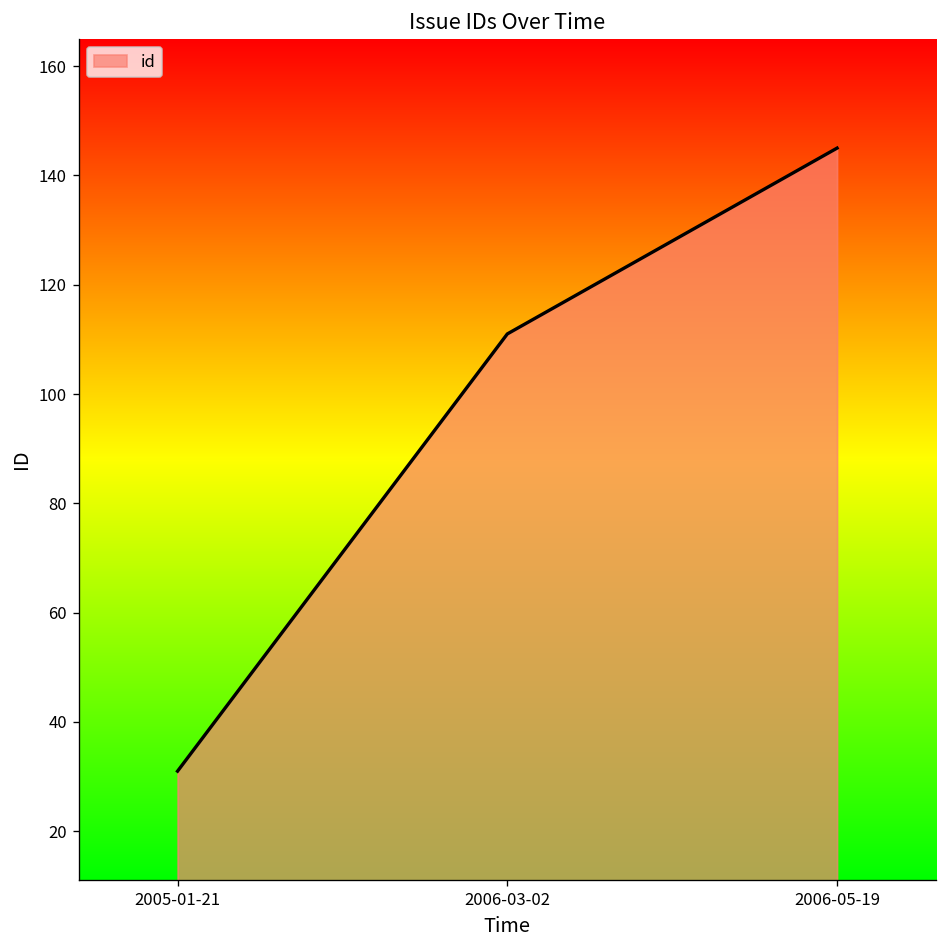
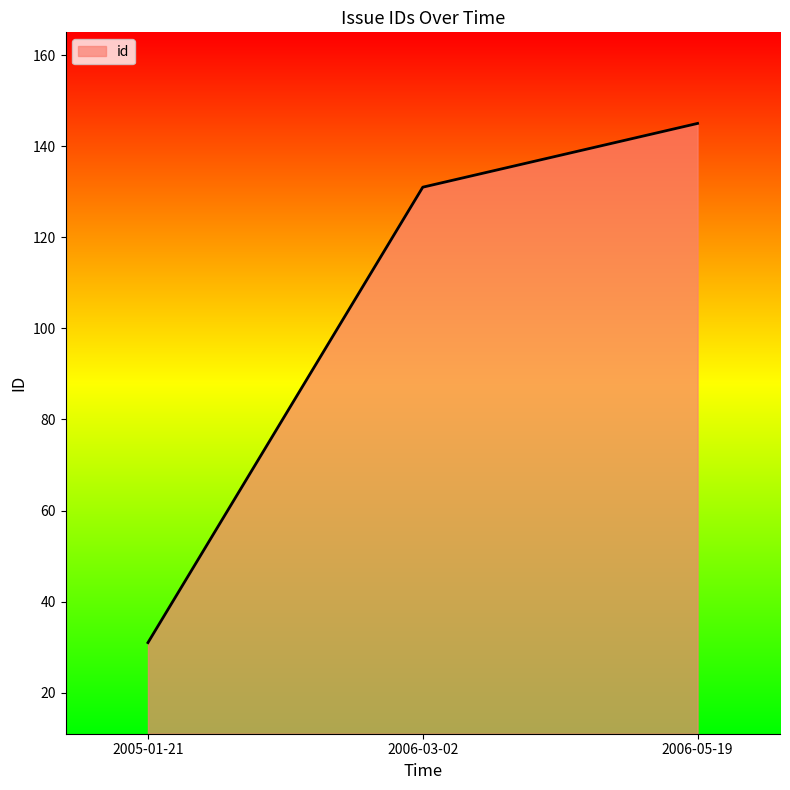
  {
    "2005-01-21": 31,
-   "2006-03-02": 111,
+   "2006-03-02": 131,
    "2006-05-19": 145
  }
